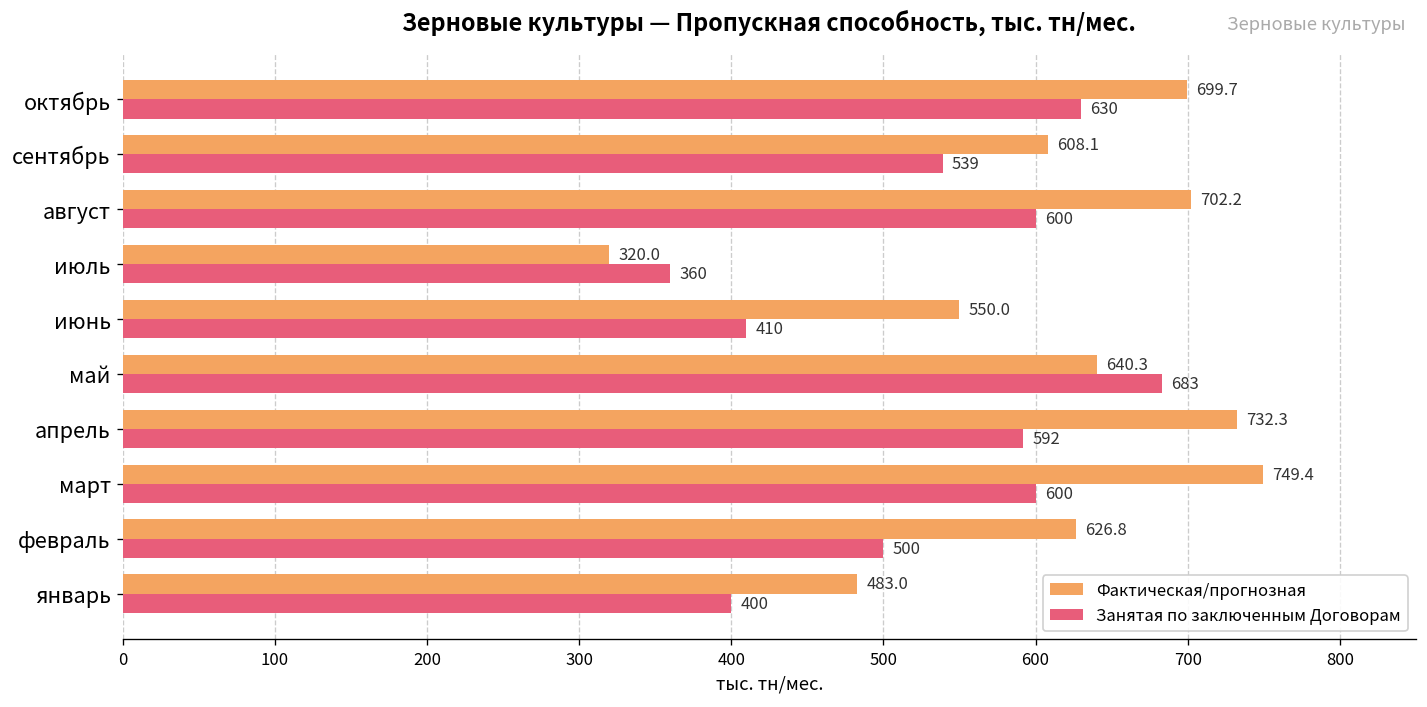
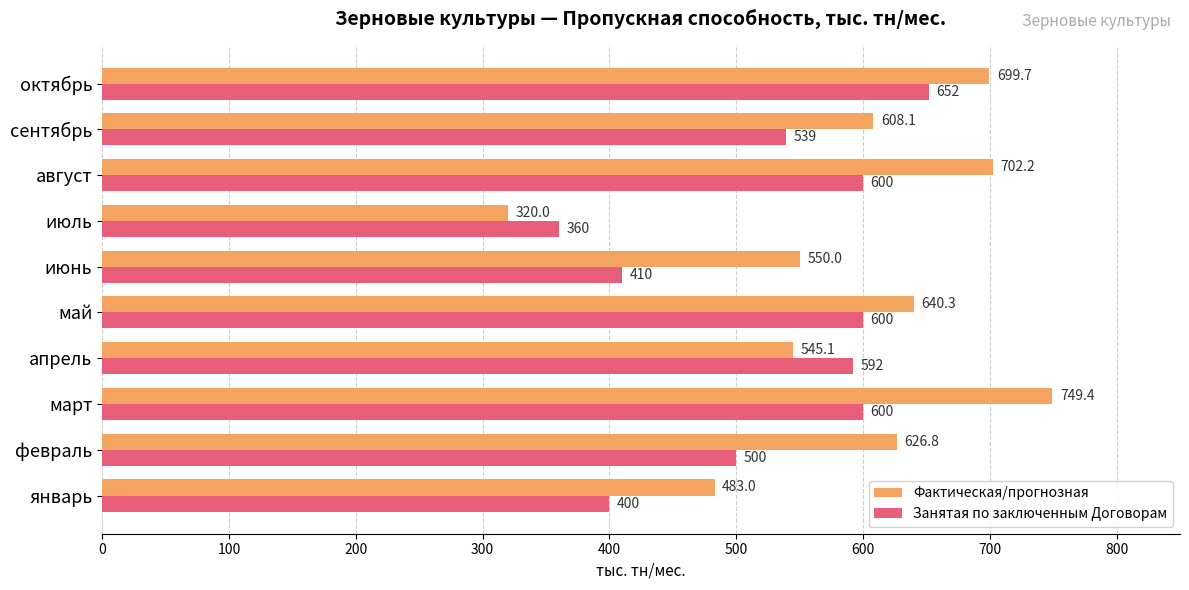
  {
    "Фактическая/прогнозная": {
      "октябрь": 699.7,
      "сентябрь": 608.1,
      "август": 702.2,
      "июль": 320.0,
      "июнь": 550.0,
      "май": 640.3,
-     "апрель": 732.3,
+     "апрель": 545.1,
      "март": 749.4,
      "февраль": 626.8,
      "январь": 483.0
    },
    "Занятая по заключенным Договорам": {
-     "октябрь": 630,
+     "октябрь": 652,
      "сентябрь": 539,
      "август": 600,
      "июль": 360,
      "июнь": 410,
-     "май": 683,
+     "май": 600,
      "апрель": 592,
      "март": 600,
      "февраль": 500,
      "январь": 400
    }
  }
